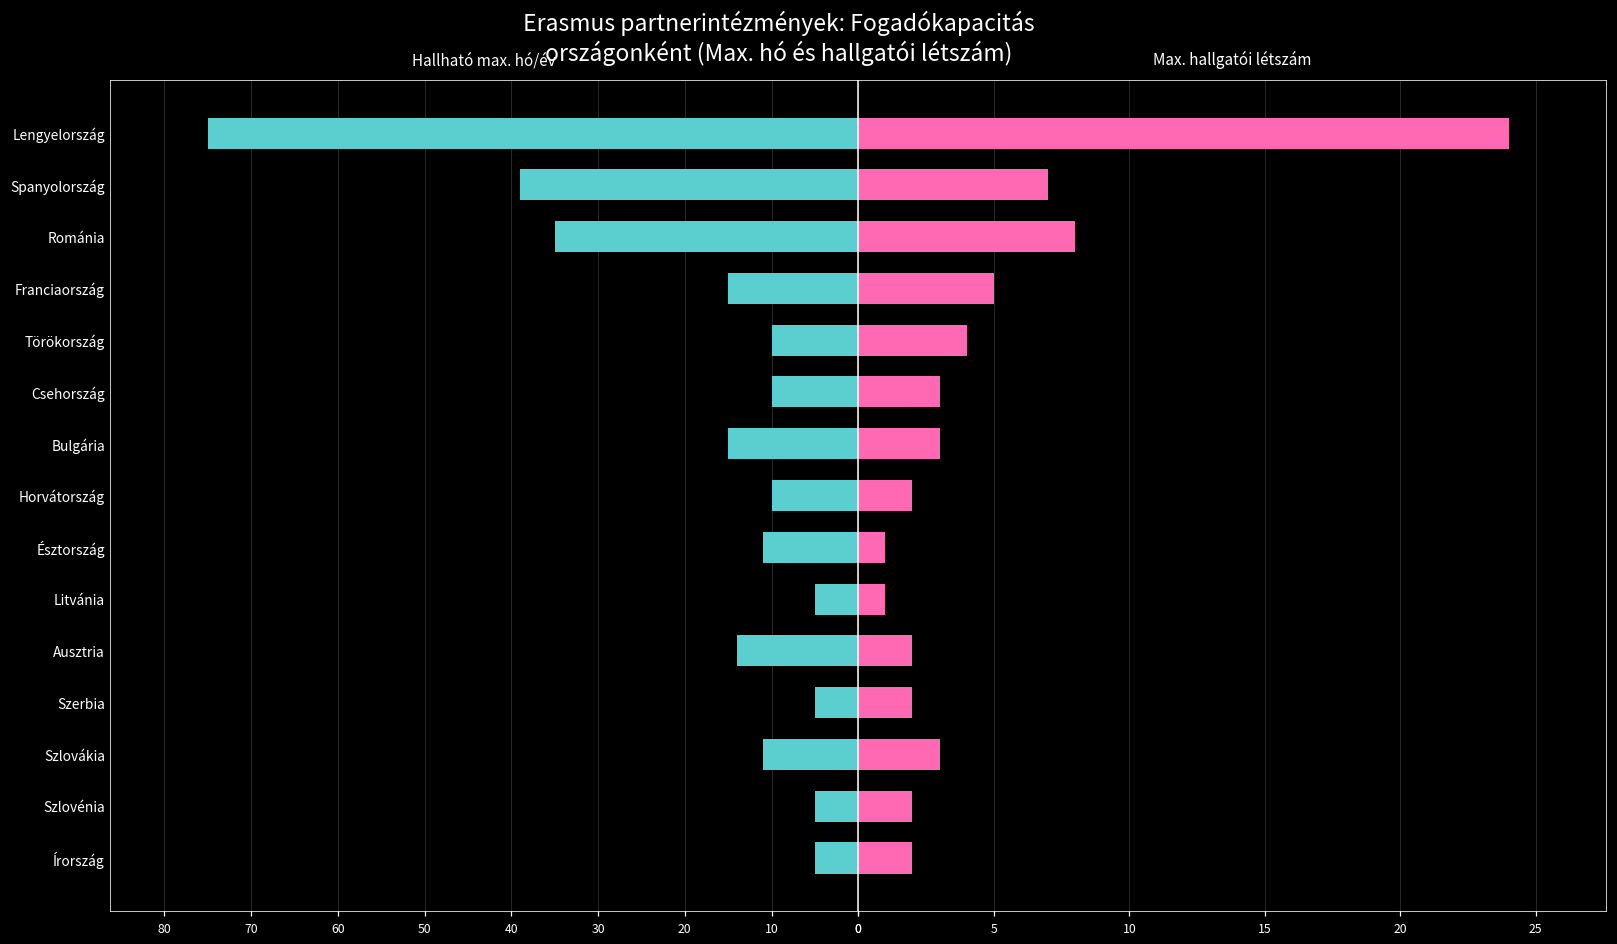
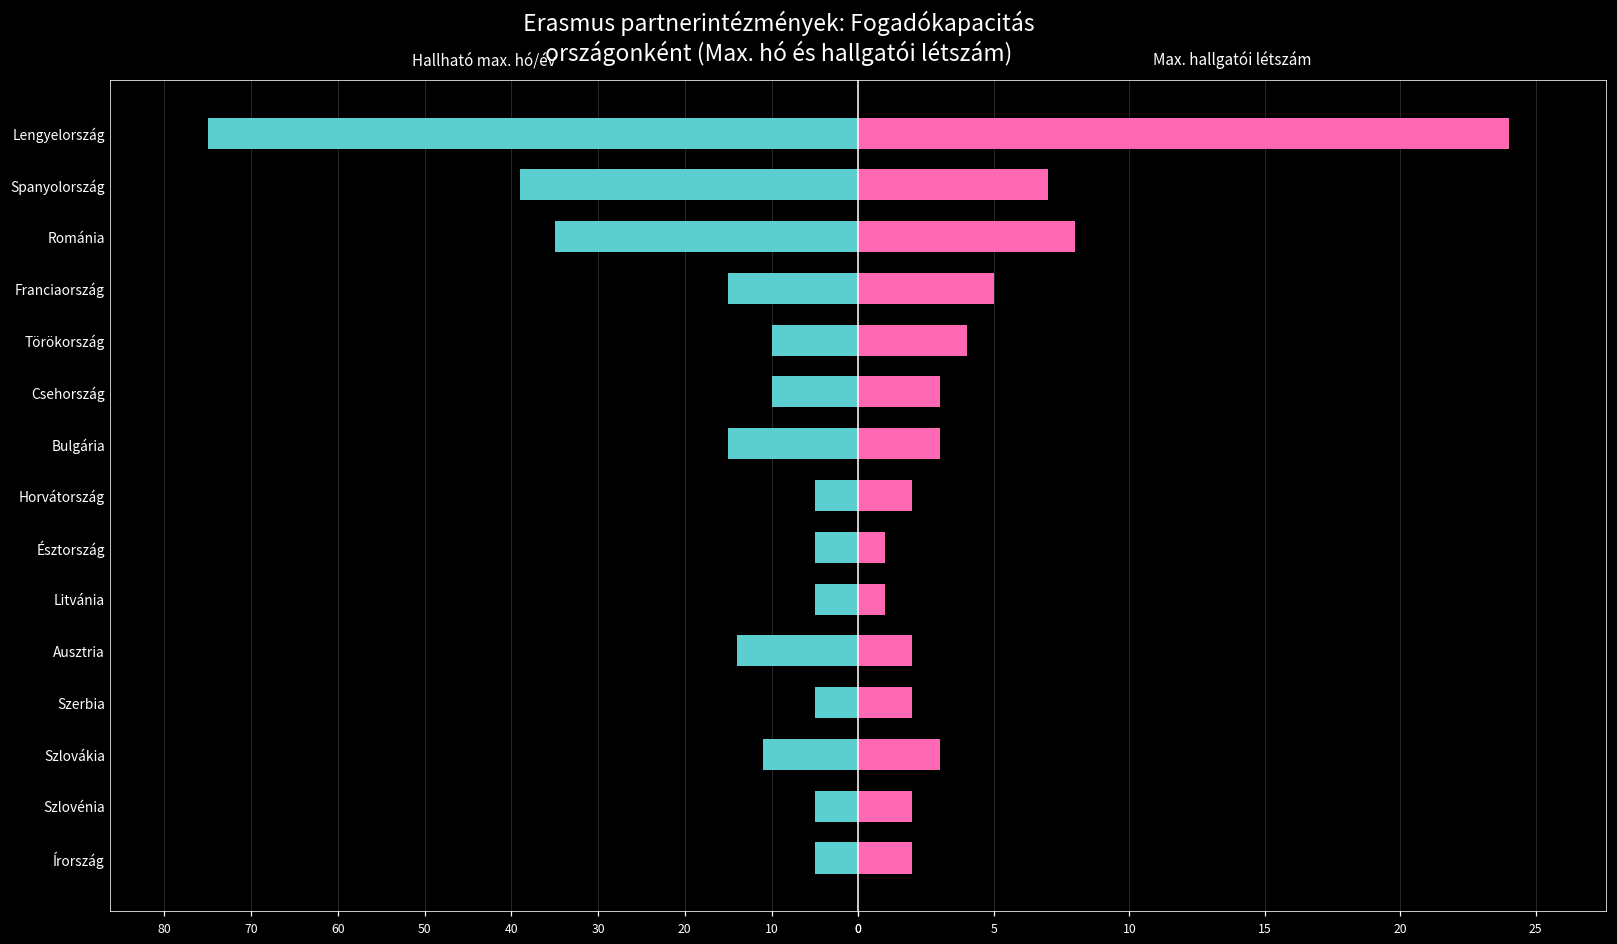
  {
    "Hallható max. hó/év": {
      "Lengyelország": 75,
      "Spanyolország": 39,
      "Románia": 35,
      "Franciaország": 15,
      "Törökország": 10,
      "Csehország": 10,
      "Bulgária": 15,
-     "Horvátország": 10,
-     "Észtország": 11,
+     "Horvátország": 5,
+     "Észtország": 5,
      "Litvánia": 5,
      "Ausztria": 14,
      "Szerbia": 5,
      "Szlovákia": 11,
      "Szlovénia": 5,
      "Írország": 5
    }
  }
